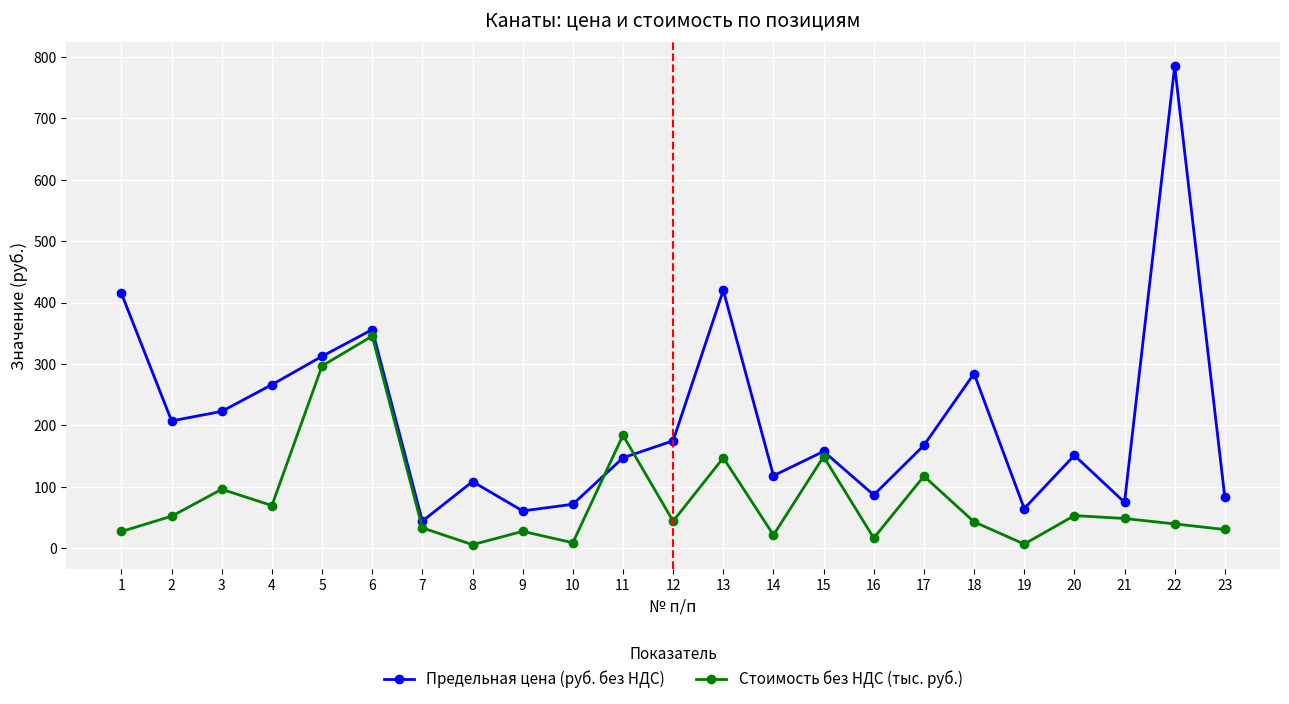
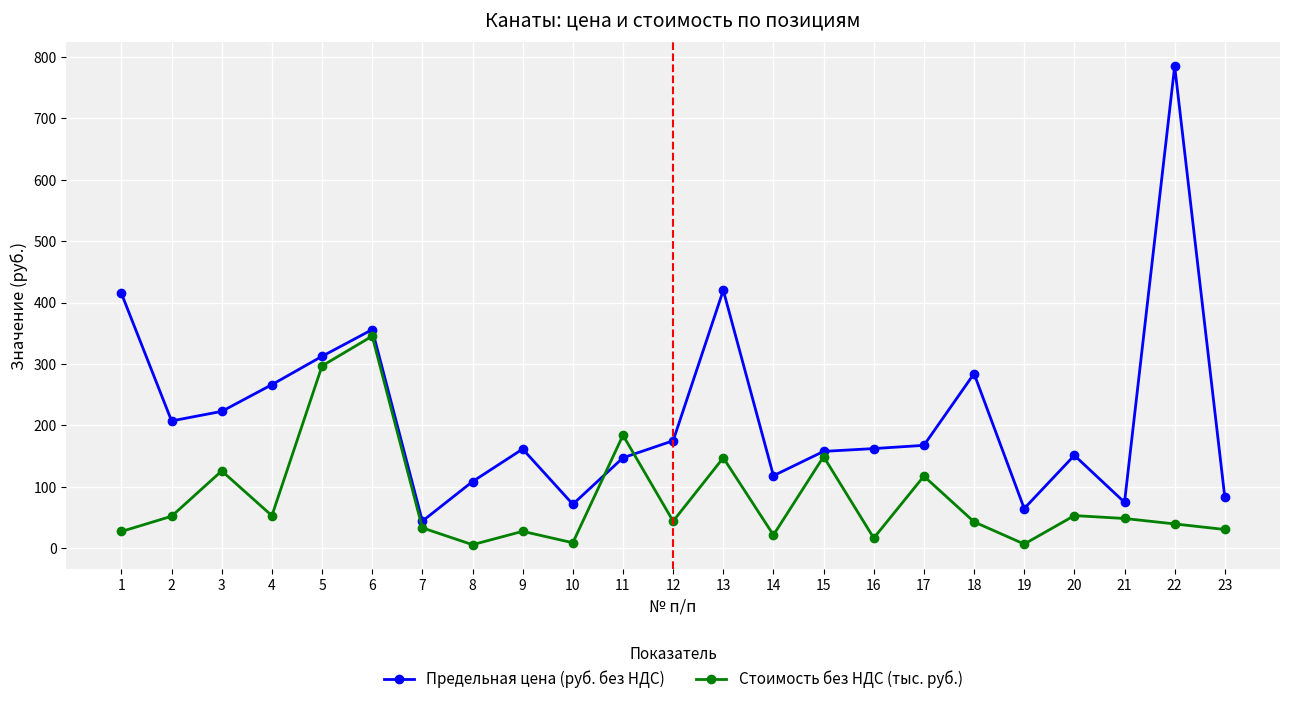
  {
    "Предельная цена (руб. без НДС)": {
      "1": 410,
      "2": 210,
      "3": 220,
      "4": 270,
      "5": 310,
      "6": 360,
      "7": 40,
      "8": 110,
-     "9": 60,
+     "9": 160,
      "10": 70,
      "11": 150,
      "12": 170,
      "13": 420,
      "14": 120,
      "15": 160,
-     "16": 90,
+     "16": 160,
      "17": 170,
      "18": 280,
      "19": 60,
      "20": 150,
      "21": 70,
      "22": 790,
      "23": 80
    },
    "Стоимость без НДС (тыс. руб.)": {
      "1": 30,
      "2": 50,
-     "3": 100,
-     "4": 70,
+     "3": 130,
+     "4": 50,
      "5": 300,
      "6": 350,
      "7": 30,
      "8": 10,
      "9": 30,
      "10": 10,
      "11": 180,
      "12": 40,
      "13": 150,
      "14": 20,
      "15": 150,
      "16": 20,
      "17": 120,
      "18": 40,
      "19": 10,
      "20": 50,
      "21": 50,
      "22": 40,
      "23": 30
    }
  }
